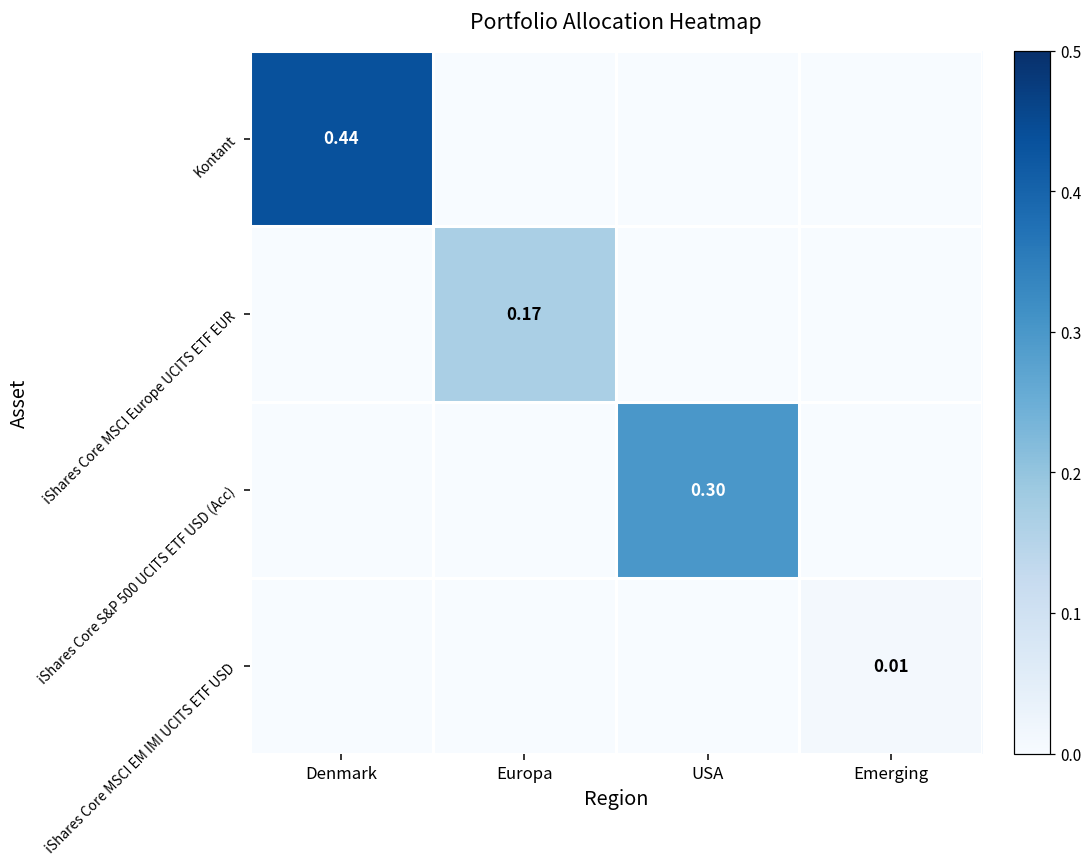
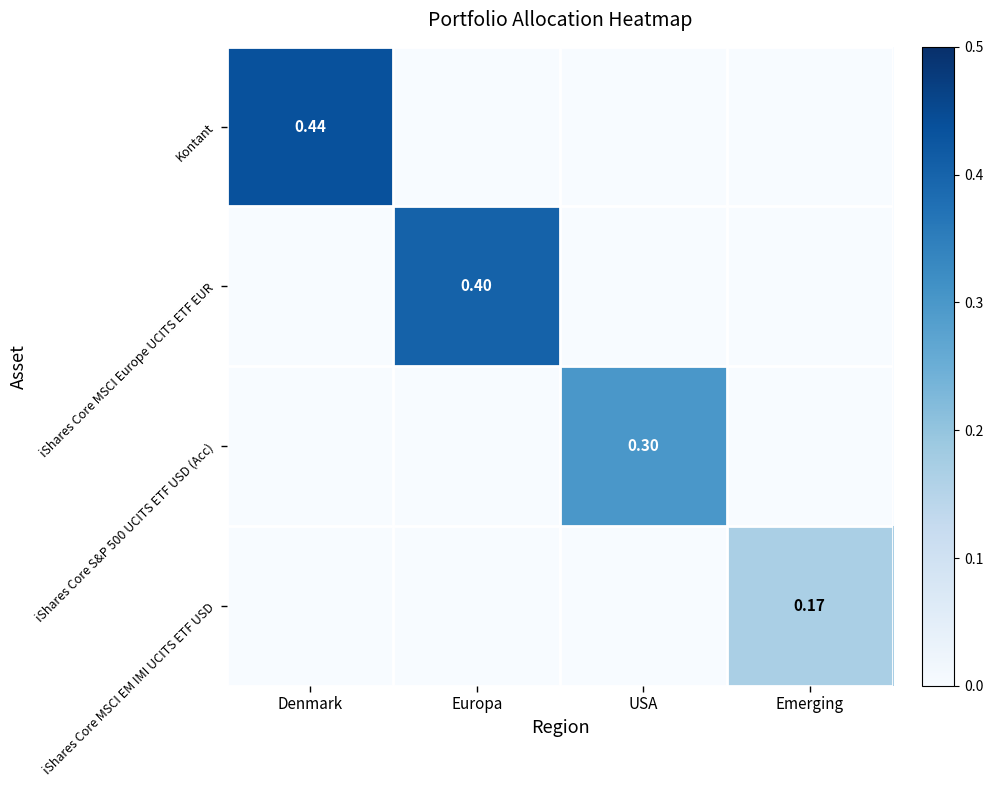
  {
    "Kontant": {
      "Denmark": 0.44
    },
    "iShares Core MSCI Europe UCITS ETF EUR": {
-     "Europa": 0.17
+     "Europa": 0.40
    },
    "iShares Core S&P 500 UCITS ETF USD (Acc)": {
      "USA": 0.30
    },
    "iShares Core MSCI EM IMI UCITS ETF USD": {
-     "Emerging": 0.01
+     "Emerging": 0.17
    }
  }
